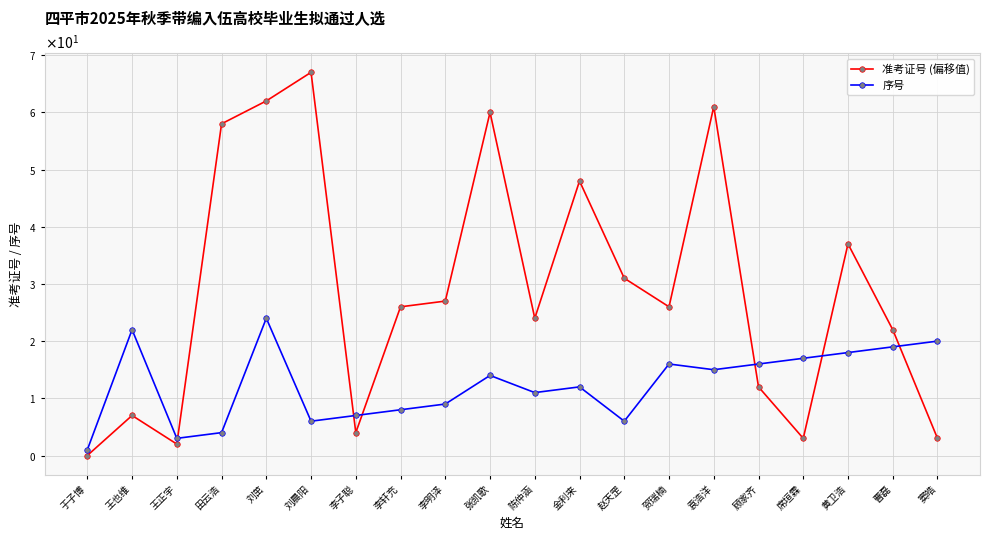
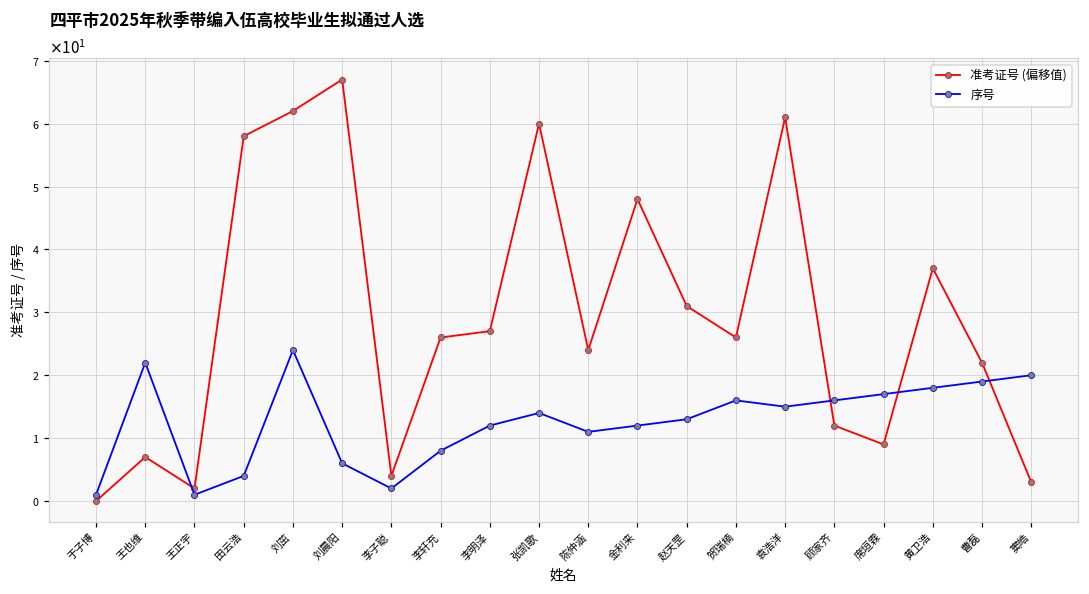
  {
    "准考证号 (偏移值)": {
      "于子博": 0,
      "王也维": 7,
      "王正宇": 2,
      "田云浩": 58,
      "刘茁": 62,
      "刘晨阳": 67,
      "李子聪": 4,
      "李轩充": 26,
      "李明泽": 27,
      "张凯歌": 60,
      "陈仲涵": 24,
      "金利来": 48,
      "赵天罡": 31,
      "贺瑞楠": 26,
      "袁浩洋": 61,
      "顾家齐": 12,
-     "席垣霖": 3,
+     "席垣霖": 9,
      "黄卫浩": 37,
      "曹磊": 22,
      "窦皓": 3
    },
    "序号": {
      "于子博": 1,
      "王也维": 22,
-     "王正宇": 3,
+     "王正宇": 1,
      "田云浩": 4,
      "刘茁": 24,
      "刘晨阳": 6,
-     "李子聪": 7,
+     "李子聪": 2,
      "李轩充": 8,
-     "李明泽": 9,
+     "李明泽": 12,
      "张凯歌": 14,
      "陈仲涵": 11,
      "金利来": 12,
-     "赵天罡": 6,
+     "赵天罡": 13,
      "贺瑞楠": 16,
      "袁浩洋": 15,
      "顾家齐": 16,
      "席垣霖": 17,
      "黄卫浩": 18,
      "曹磊": 19,
      "窦皓": 20
    }
  }
